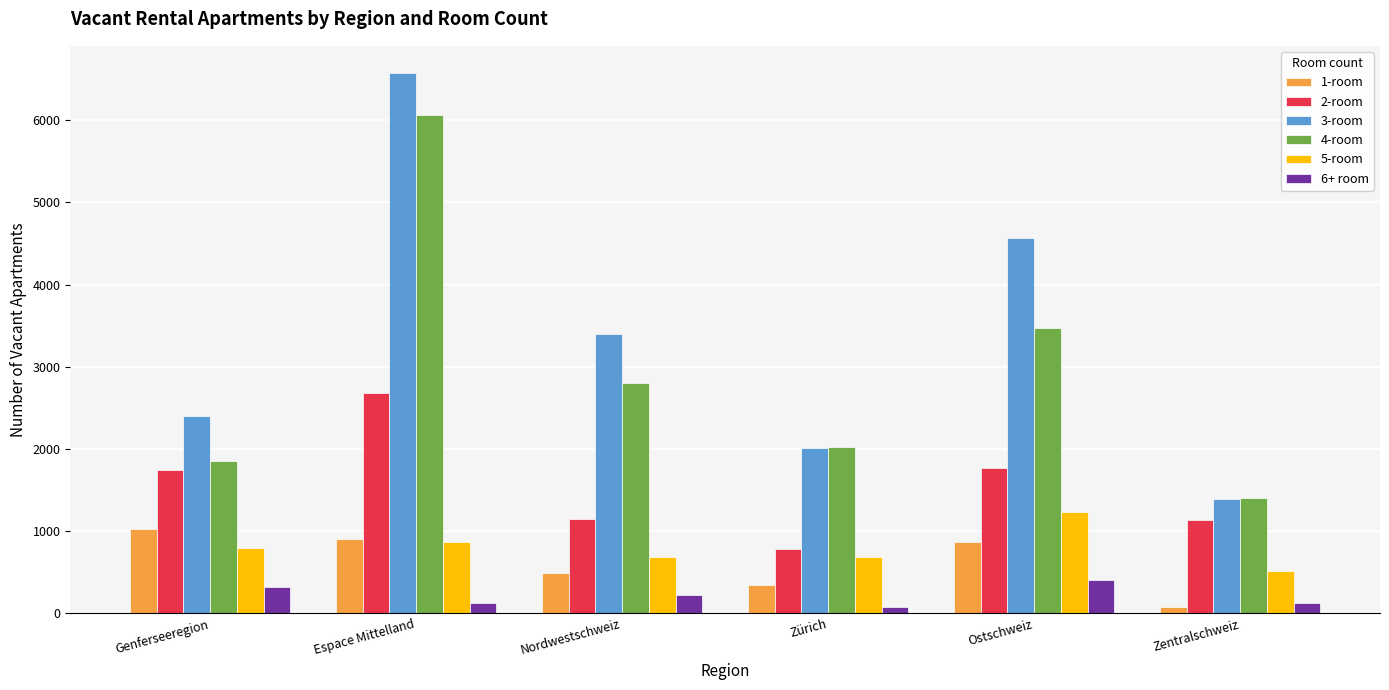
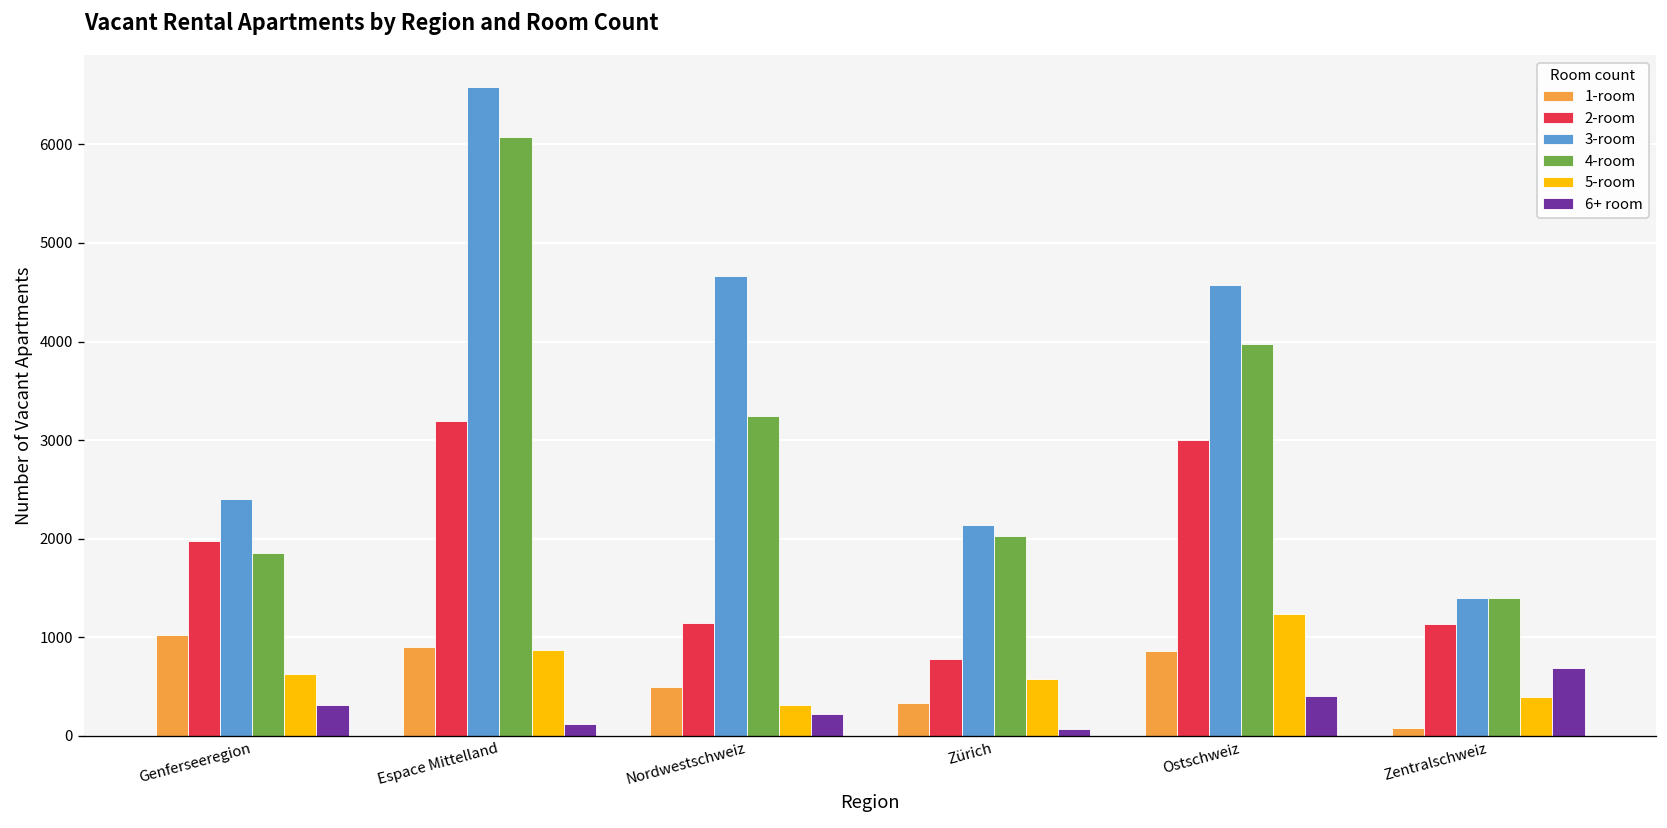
  {
    "1-room": {
      "Genferseeregion": 1000,
      "Espace Mittelland": 900,
      "Nordwestschweiz": 500,
      "Zürich": 300,
      "Ostschweiz": 900,
      "Zentralschweiz": 100
    },
    "2-room": {
-     "Genferseeregion": 1700,
-     "Espace Mittelland": 2700,
+     "Genferseeregion": 2000,
+     "Espace Mittelland": 3200,
      "Nordwestschweiz": 1100,
      "Zürich": 800,
-     "Ostschweiz": 1800,
+     "Ostschweiz": 3000,
      "Zentralschweiz": 1100
    },
    "3-room": {
      "Genferseeregion": 2400,
      "Espace Mittelland": 6600,
-     "Nordwestschweiz": 3400,
-     "Zürich": 2000,
+     "Nordwestschweiz": 4700,
+     "Zürich": 2100,
      "Ostschweiz": 4600,
      "Zentralschweiz": 1400
    },
    "4-room": {
      "Genferseeregion": 1900,
      "Espace Mittelland": 6100,
-     "Nordwestschweiz": 2800,
+     "Nordwestschweiz": 3200,
      "Zürich": 2000,
-     "Ostschweiz": 3500,
+     "Ostschweiz": 4000,
      "Zentralschweiz": 1400
    },
    "5-room": {
-     "Genferseeregion": 800,
+     "Genferseeregion": 600,
      "Espace Mittelland": 900,
-     "Nordwestschweiz": 700,
-     "Zürich": 700,
+     "Nordwestschweiz": 300,
+     "Zürich": 600,
      "Ostschweiz": 1200,
-     "Zentralschweiz": 500
+     "Zentralschweiz": 400
    },
    "6+ room": {
      "Genferseeregion": 300,
      "Espace Mittelland": 100,
      "Nordwestschweiz": 200,
      "Zürich": 100,
      "Ostschweiz": 400,
-     "Zentralschweiz": 100
+     "Zentralschweiz": 700
    }
  }
